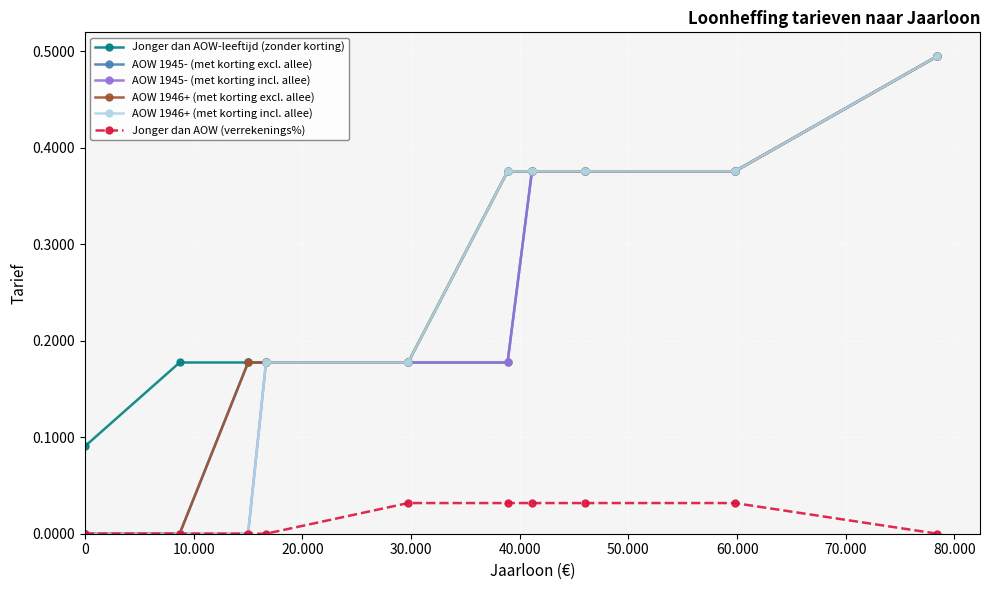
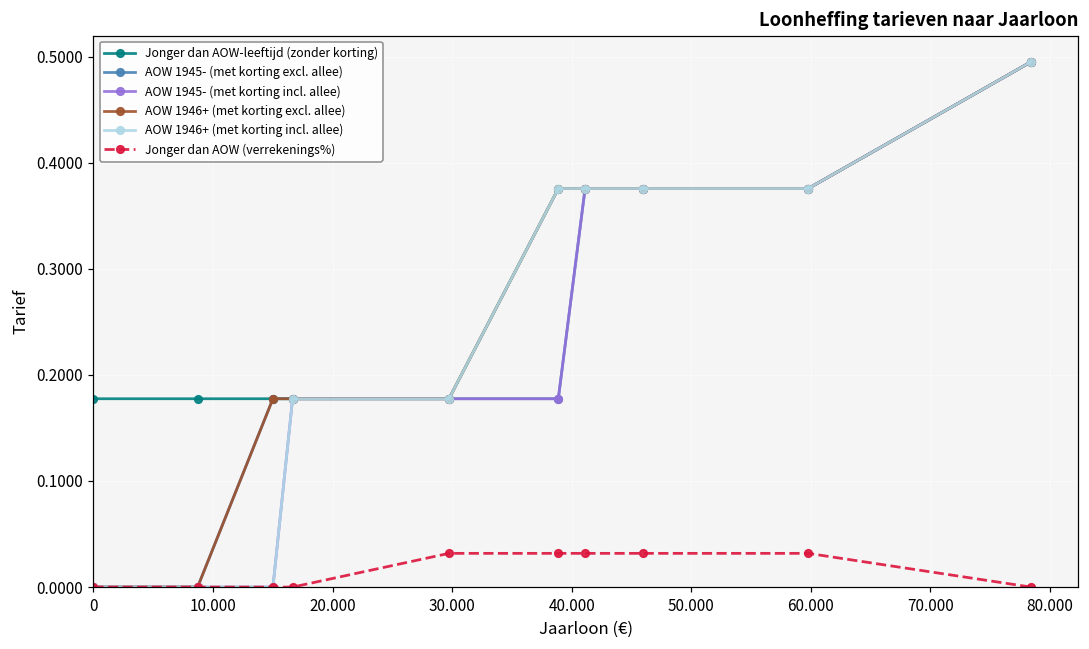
  {
    "Jonger dan AOW-leeftijd (zonder korting)": {
-     "0": 0.09
+     "0": 0.18
    }
  }
